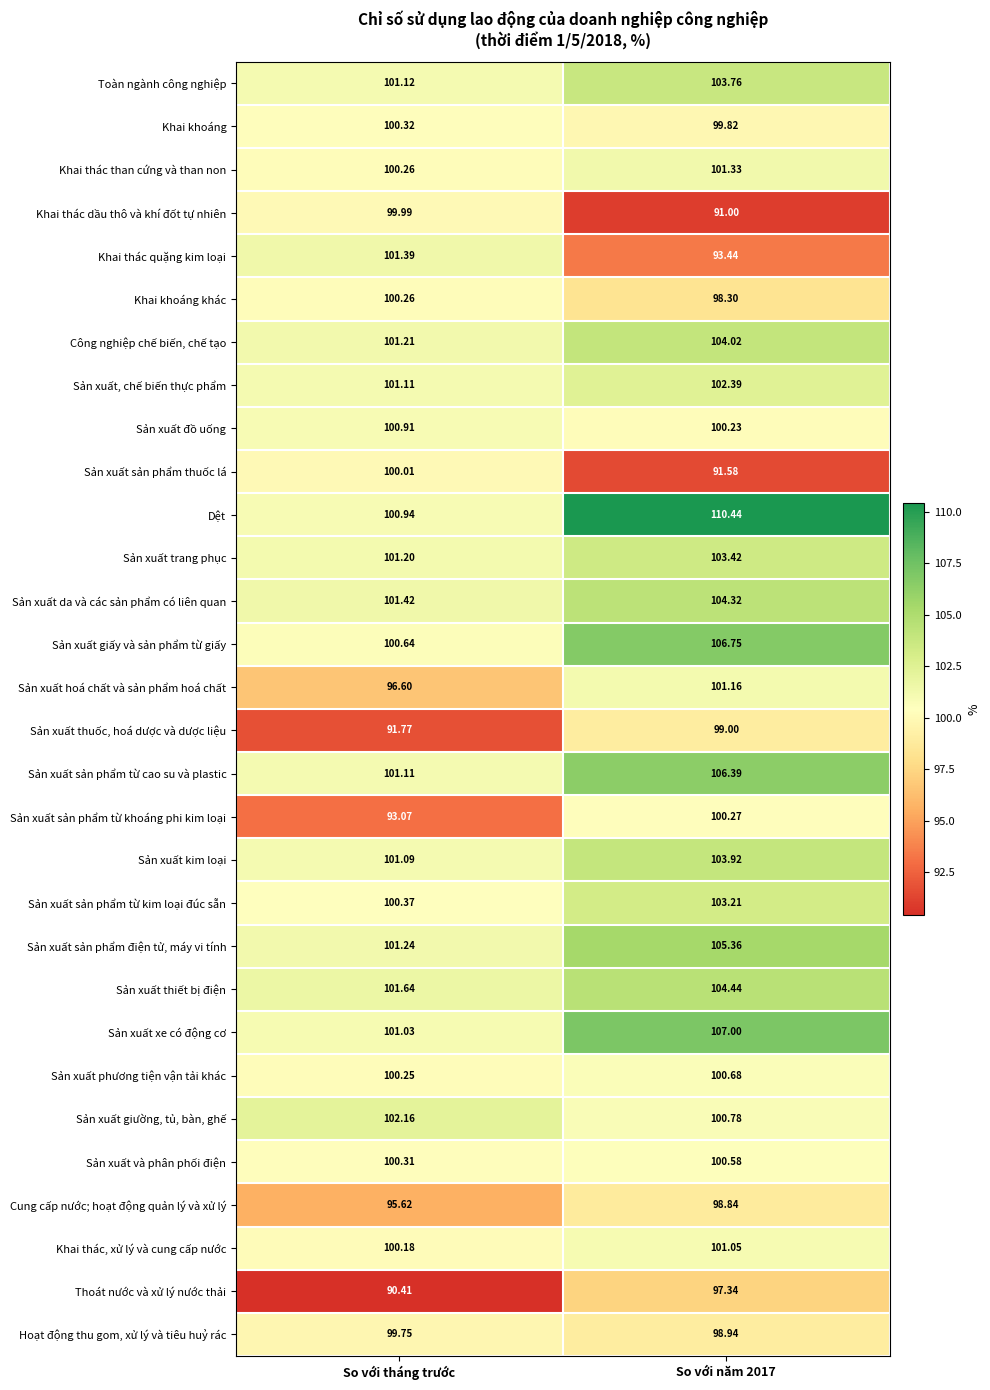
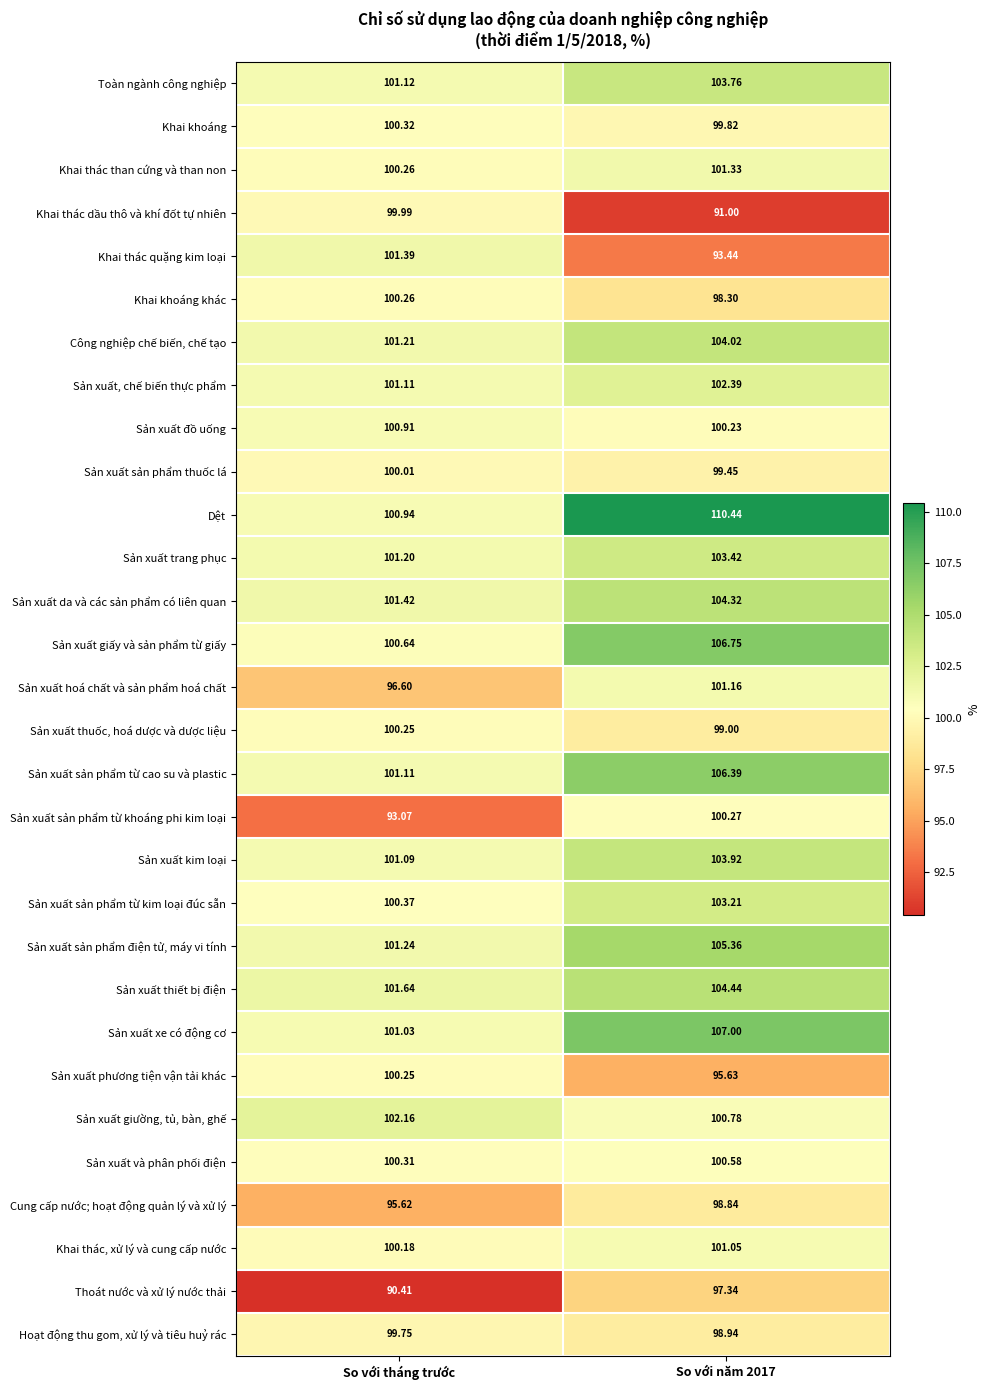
  {
    "Toàn ngành công nghiệp": {
      "So với tháng trước": 101.12,
      "So với năm 2017": 103.76
    },
    "Khai khoáng": {
      "So với tháng trước": 100.32,
      "So với năm 2017": 99.82
    },
    "Khai thác than cứng và than non": {
      "So với tháng trước": 100.26,
      "So với năm 2017": 101.33
    },
    "Khai thác dầu thô và khí đốt tự nhiên": {
      "So với tháng trước": 99.99,
      "So với năm 2017": 91.00
    },
    "Khai thác quặng kim loại": {
      "So với tháng trước": 101.39,
      "So với năm 2017": 93.44
    },
    "Khai khoáng khác": {
      "So với tháng trước": 100.26,
      "So với năm 2017": 98.30
    },
    "Công nghiệp chế biến, chế tạo": {
      "So với tháng trước": 101.21,
      "So với năm 2017": 104.02
    },
    "Sản xuất, chế biến thực phẩm": {
      "So với tháng trước": 101.11,
      "So với năm 2017": 102.39
    },
    "Sản xuất đồ uống": {
      "So với tháng trước": 100.91,
      "So với năm 2017": 100.23
    },
    "Sản xuất sản phẩm thuốc lá": {
      "So với tháng trước": 100.01,
-     "So với năm 2017": 91.58
+     "So với năm 2017": 99.45
    },
    "Dệt": {
      "So với tháng trước": 100.94,
      "So với năm 2017": 110.44
    },
    "Sản xuất trang phục": {
      "So với tháng trước": 101.20,
      "So với năm 2017": 103.42
    },
    "Sản xuất da và các sản phẩm có liên quan": {
      "So với tháng trước": 101.42,
      "So với năm 2017": 104.32
    },
    "Sản xuất giấy và sản phẩm từ giấy": {
      "So với tháng trước": 100.64,
      "So với năm 2017": 106.75
    },
    "Sản xuất hoá chất và sản phẩm hoá chất": {
      "So với tháng trước": 96.60,
      "So với năm 2017": 101.16
    },
    "Sản xuất thuốc, hoá dược và dược liệu": {
-     "So với tháng trước": 91.77,
+     "So với tháng trước": 100.25,
      "So với năm 2017": 99.00
    },
    "Sản xuất sản phẩm từ cao su và plastic": {
      "So với tháng trước": 101.11,
      "So với năm 2017": 106.39
    },
    "Sản xuất sản phẩm từ khoáng phi kim loại": {
      "So với tháng trước": 93.07,
      "So với năm 2017": 100.27
    },
    "Sản xuất kim loại": {
      "So với tháng trước": 101.09,
      "So với năm 2017": 103.92
    },
    "Sản xuất sản phẩm từ kim loại đúc sẵn": {
      "So với tháng trước": 100.37,
      "So với năm 2017": 103.21
    },
    "Sản xuất sản phẩm điện tử, máy vi tính": {
      "So với tháng trước": 101.24,
      "So với năm 2017": 105.36
    },
    "Sản xuất thiết bị điện": {
      "So với tháng trước": 101.64,
      "So với năm 2017": 104.44
    },
    "Sản xuất xe có động cơ": {
      "So với tháng trước": 101.03,
      "So với năm 2017": 107.00
    },
    "Sản xuất phương tiện vận tải khác": {
      "So với tháng trước": 100.25,
-     "So với năm 2017": 100.68
+     "So với năm 2017": 95.63
    },
    "Sản xuất giường, tủ, bàn, ghế": {
      "So với tháng trước": 102.16,
      "So với năm 2017": 100.78
    },
    "Sản xuất và phân phối điện": {
      "So với tháng trước": 100.31,
      "So với năm 2017": 100.58
    },
    "Cung cấp nước; hoạt động quản lý và xử lý": {
      "So với tháng trước": 95.62,
      "So với năm 2017": 98.84
    },
    "Khai thác, xử lý và cung cấp nước": {
      "So với tháng trước": 100.18,
      "So với năm 2017": 101.05
    },
    "Thoát nước và xử lý nước thải": {
      "So với tháng trước": 90.41,
      "So với năm 2017": 97.34
    },
    "Hoạt động thu gom, xử lý và tiêu huỷ rác": {
      "So với tháng trước": 99.75,
      "So với năm 2017": 98.94
    }
  }
